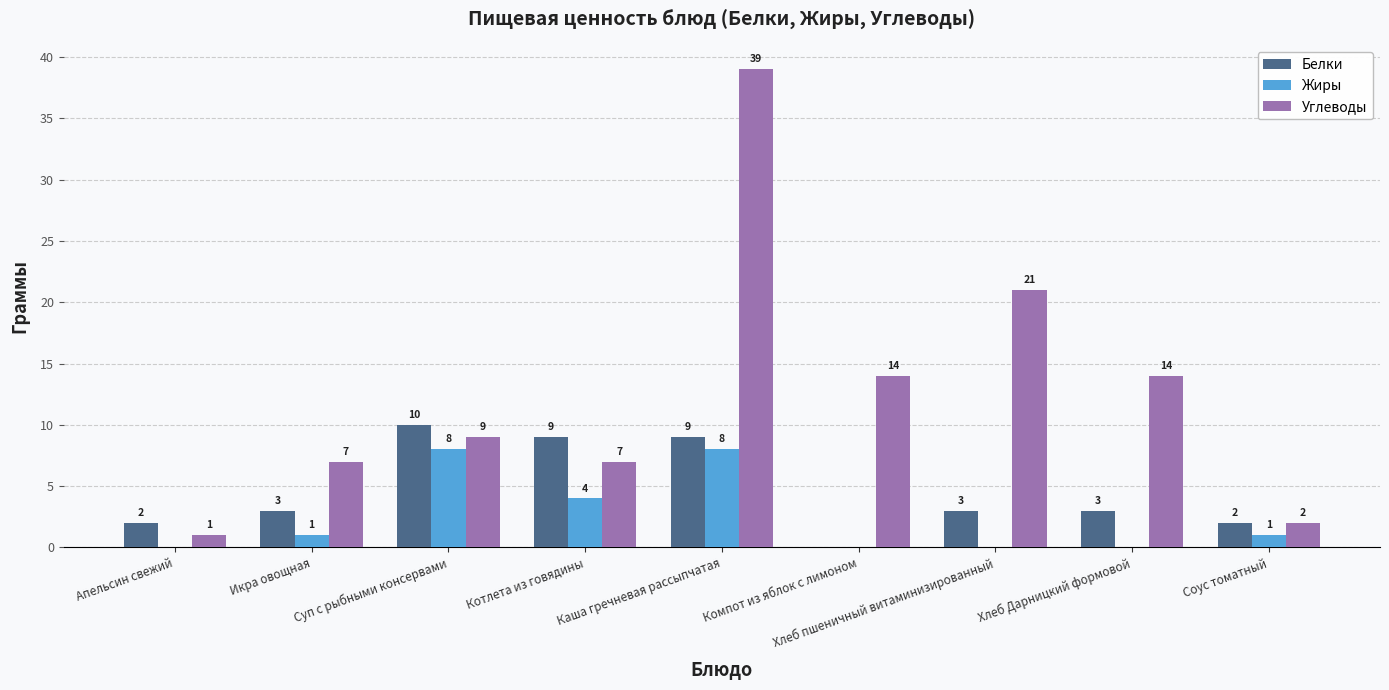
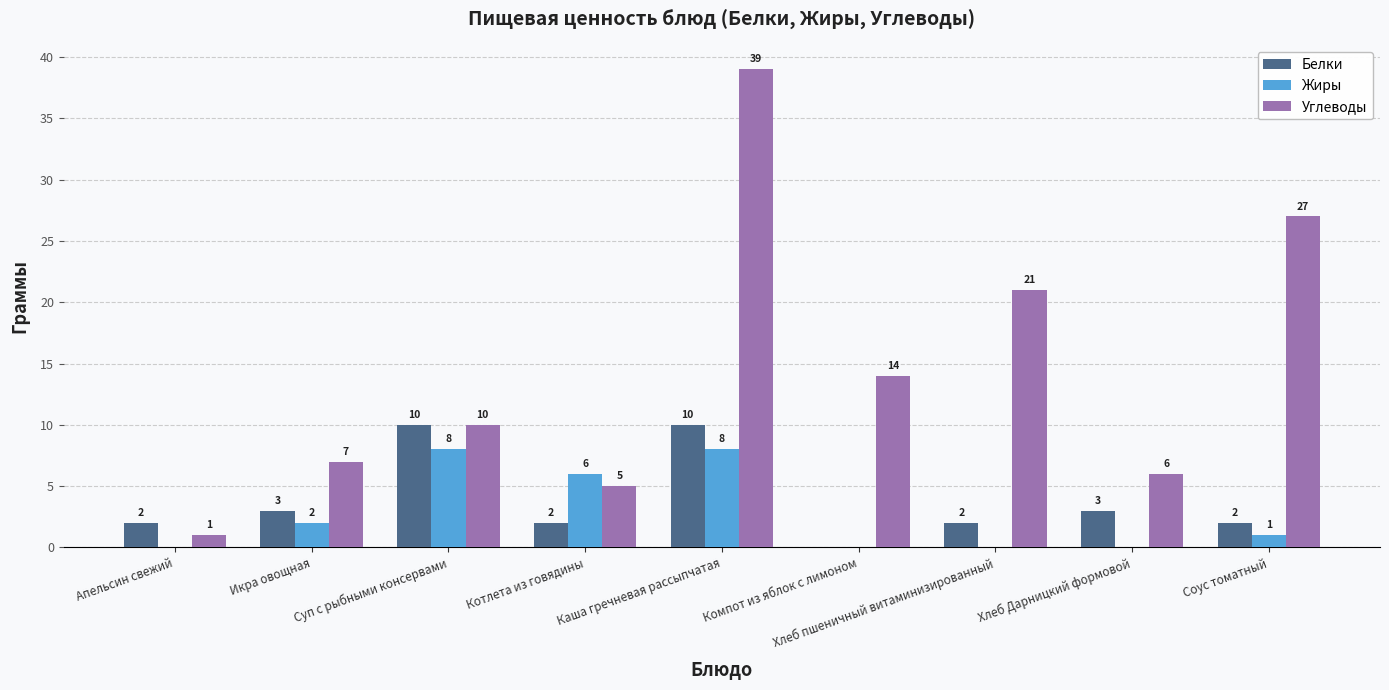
  {
    "Белки": {
      "Апельсин свежий": 2,
      "Икра овощная": 3,
      "Суп с рыбными консервами": 10,
-     "Котлета из говядины": 9,
-     "Каша гречневая рассыпчатая": 9,
-     "Хлеб пшеничный витаминизированный": 3,
+     "Котлета из говядины": 2,
+     "Каша гречневая рассыпчатая": 10,
+     "Хлеб пшеничный витаминизированный": 2,
      "Хлеб Дарницкий формовой": 3,
      "Соус томатный": 2
    },
    "Жиры": {
-     "Икра овощная": 1,
+     "Икра овощная": 2,
      "Суп с рыбными консервами": 8,
-     "Котлета из говядины": 4,
+     "Котлета из говядины": 6,
      "Каша гречневая рассыпчатая": 8,
      "Соус томатный": 1
    },
    "Углеводы": {
      "Апельсин свежий": 1,
      "Икра овощная": 7,
-     "Суп с рыбными консервами": 9,
-     "Котлета из говядины": 7,
+     "Суп с рыбными консервами": 10,
+     "Котлета из говядины": 5,
      "Каша гречневая рассыпчатая": 39,
      "Компот из яблок с лимоном": 14,
      "Хлеб пшеничный витаминизированный": 21,
-     "Хлеб Дарницкий формовой": 14,
-     "Соус томатный": 2
+     "Хлеб Дарницкий формовой": 6,
+     "Соус томатный": 27
    }
  }
